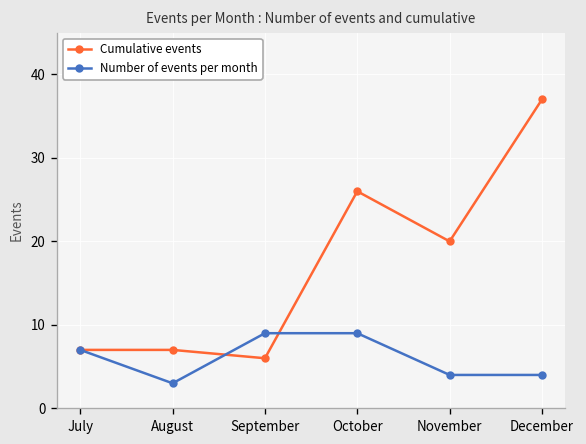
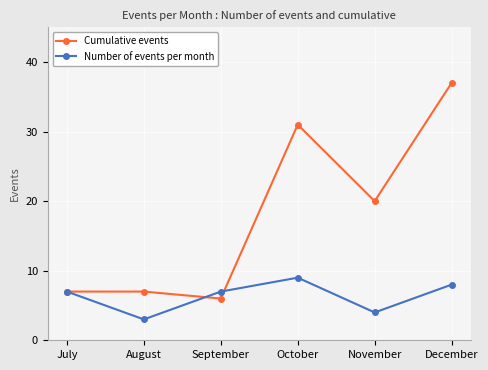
  {
    "Cumulative events": {
      "August": 7,
      "September": 6,
-     "October": 26,
+     "October": 31,
      "November": 20,
      "December": 37
    },
    "Number of events per month": {
      "August": 3,
-     "September": 9,
+     "September": 7,
      "October": 9,
      "November": 4,
-     "December": 4
+     "December": 8
    }
  }
